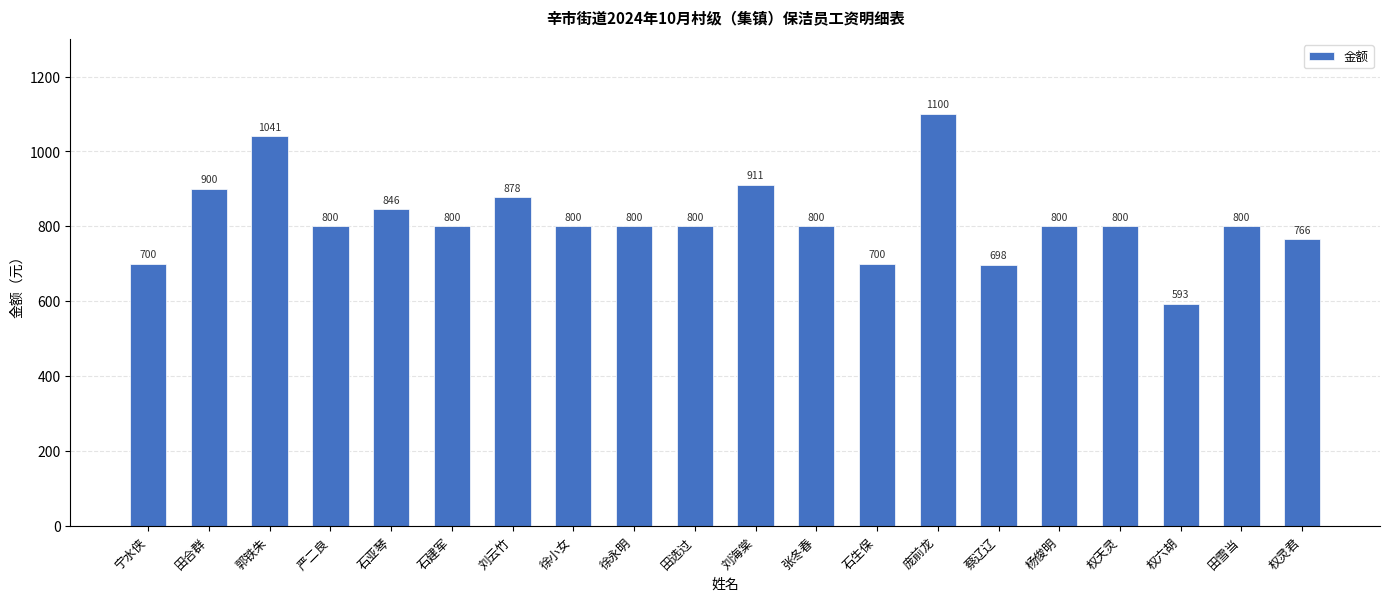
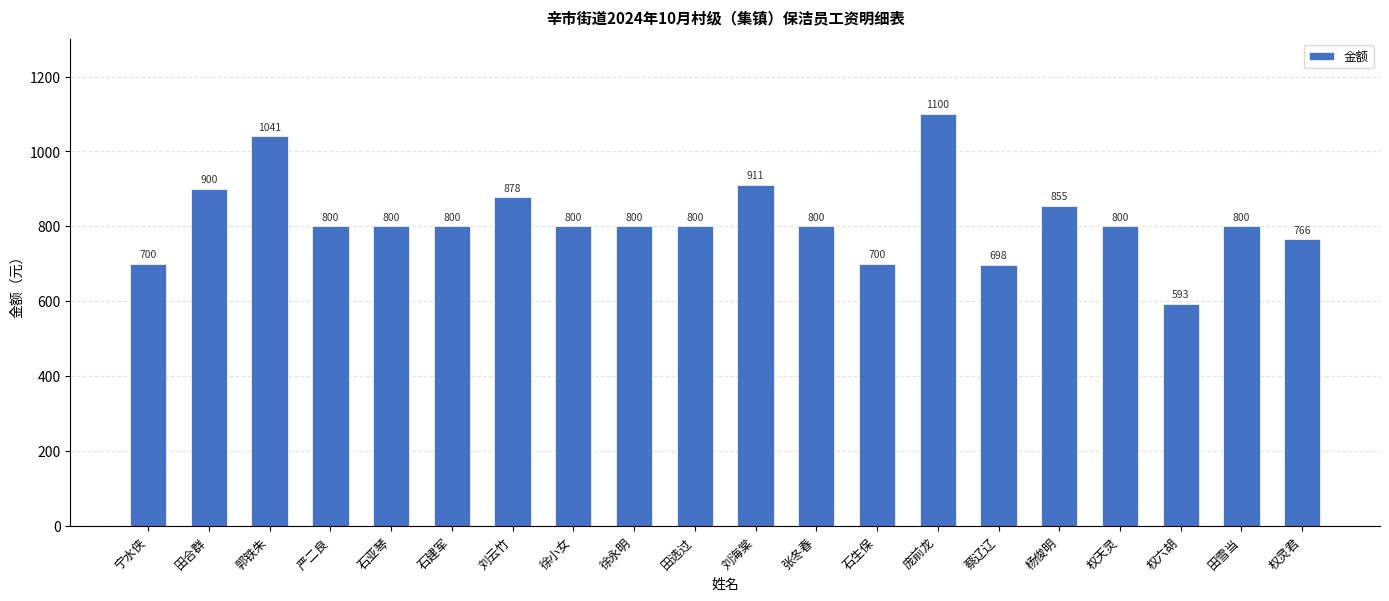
  {
    "宁水侠": 700,
    "田合群": 900,
    "郭铁朱": 1041,
    "严二良": 800,
-   "石亚琴": 846,
+   "石亚琴": 800,
    "石建军": 800,
    "刘云竹": 878,
    "徐小女": 800,
    "徐永明": 800,
    "田选过": 800,
    "刘海棠": 911,
    "张冬春": 800,
    "石生保": 700,
    "庞前龙": 1100,
    "蔡辽辽": 698,
-   "杨俊明": 800,
+   "杨俊明": 855,
    "权天灵": 800,
    "权六胡": 593,
    "田雪当": 800,
    "权灵君": 766
  }
